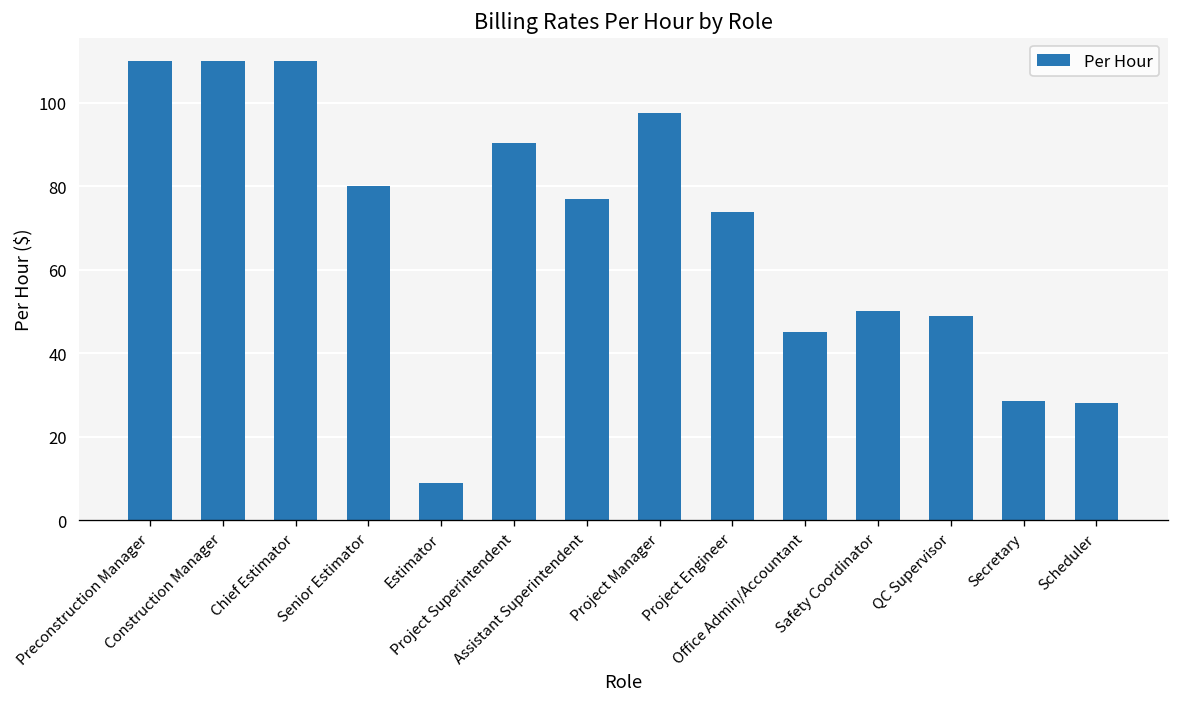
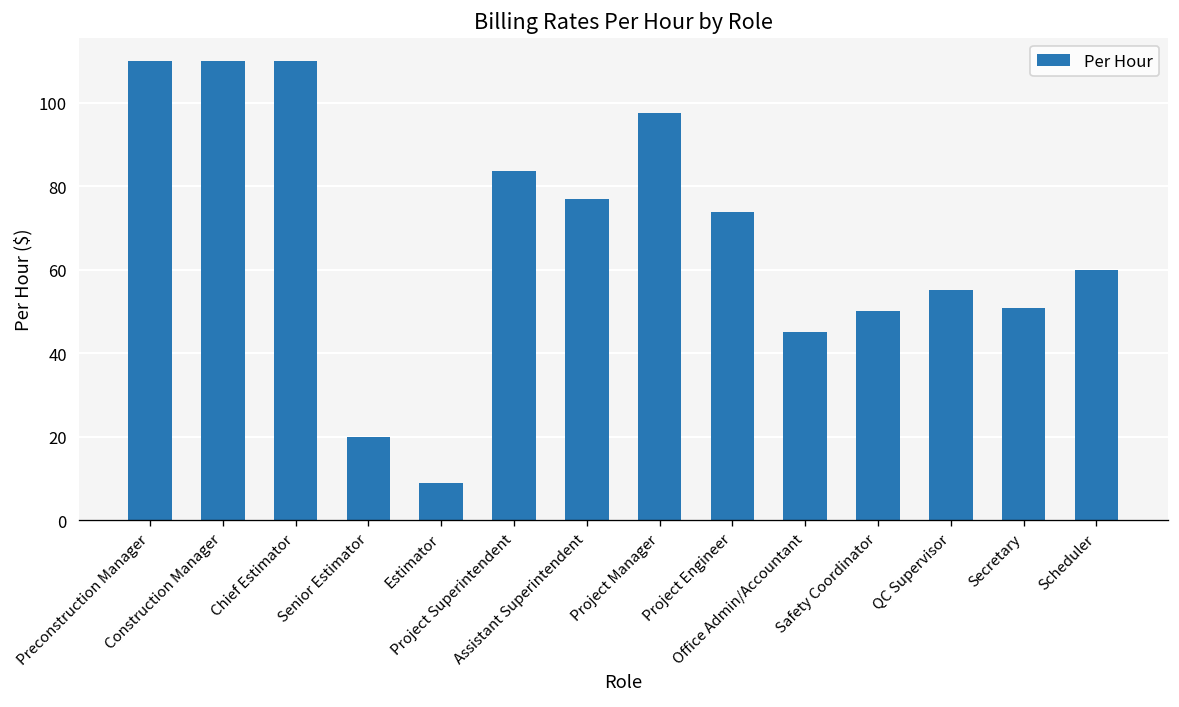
  {
    "Preconstruction Manager": 110,
    "Construction Manager": 110,
    "Chief Estimator": 110,
-   "Senior Estimator": 80,
+   "Senior Estimator": 20,
    "Estimator": 9,
-   "Project Superintendent": 90,
+   "Project Superintendent": 83,
    "Assistant Superintendent": 77,
    "Project Manager": 98,
    "Project Engineer": 74,
    "Office Admin/Accountant": 45,
    "Safety Coordinator": 50,
-   "QC Supervisor": 49,
-   "Secretary": 29,
-   "Scheduler": 28
+   "QC Supervisor": 55,
+   "Secretary": 51,
+   "Scheduler": 60
  }
